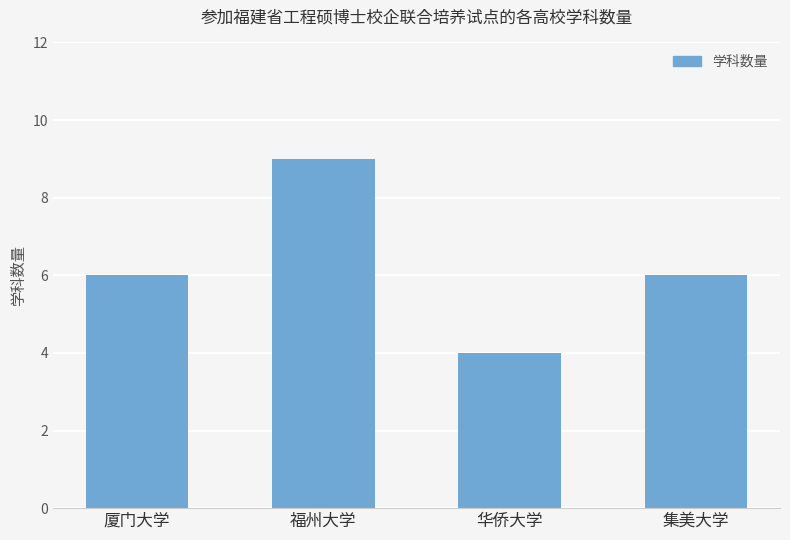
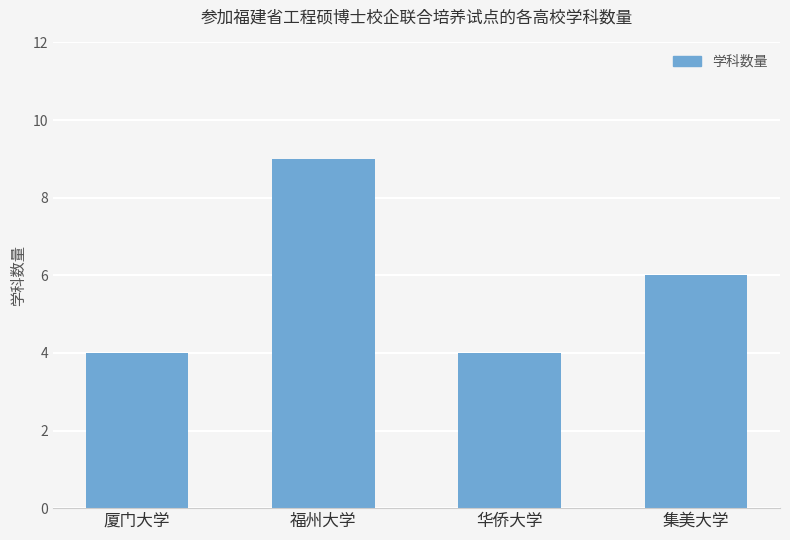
  {
-   "厦门大学": 6,
+   "厦门大学": 4,
    "福州大学": 9,
    "华侨大学": 4,
    "集美大学": 6
  }
